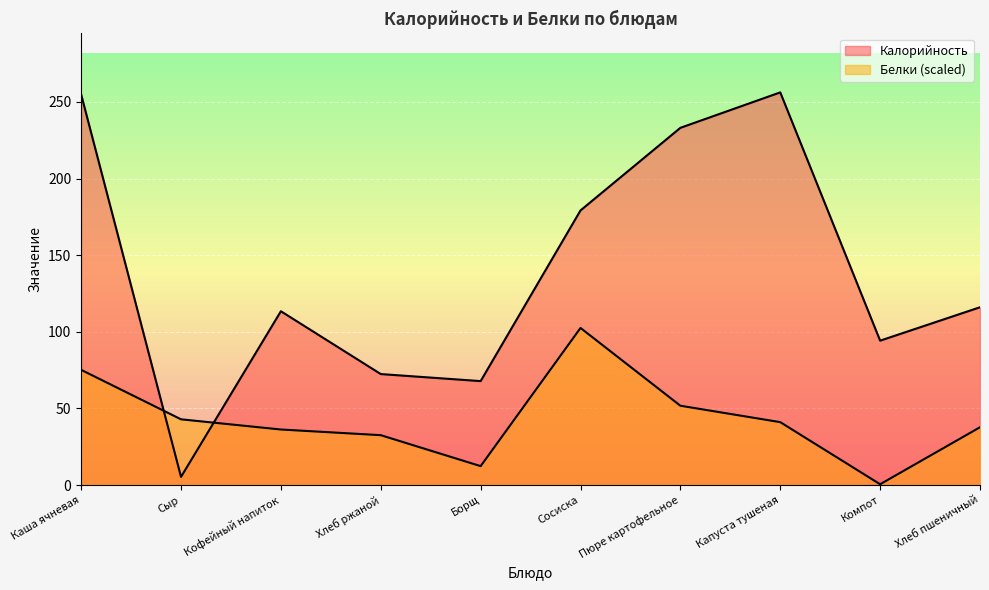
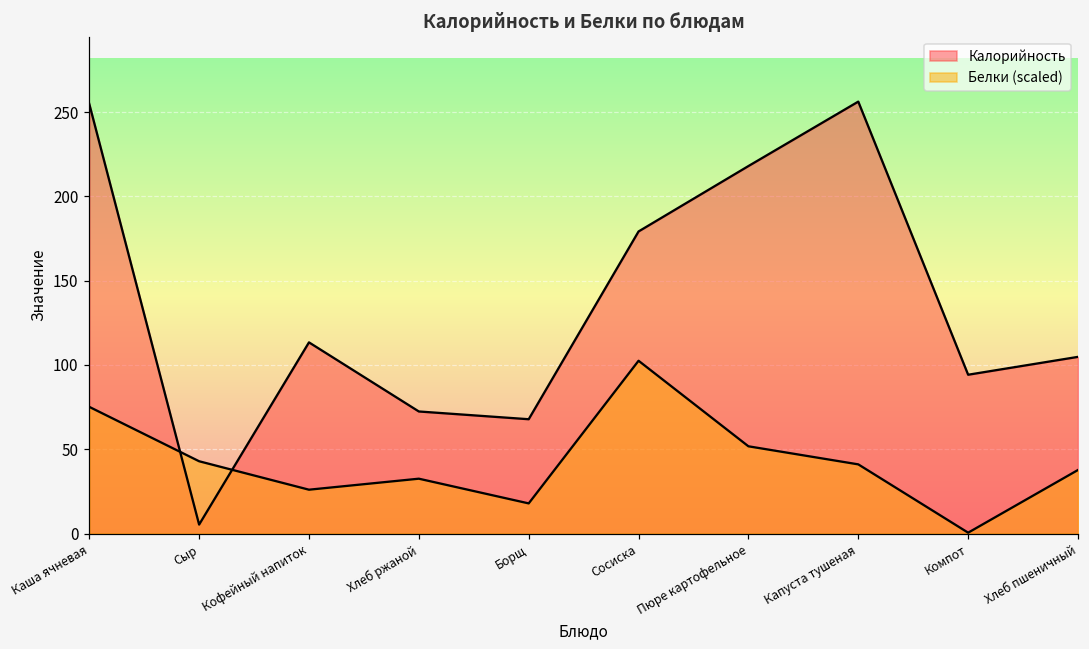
  {
    "Калорийность": {
      "Каша ячневая": 255,
      "Сыр": 5,
      "Кофейный напиток": 113,
      "Хлеб ржаной": 72,
      "Борщ": 68,
      "Сосиска": 179,
-     "Пюре картофельное": 233,
+     "Пюре картофельное": 218,
      "Капуста тушеная": 256,
      "Компот": 94,
-     "Хлеб пшеничный": 116
+     "Хлеб пшеничный": 105
    },
    "Белки (scaled)": {
      "Каша ячневая": 75,
      "Сыр": 43,
-     "Кофейный напиток": 36,
+     "Кофейный напиток": 26,
      "Хлеб ржаной": 33,
-     "Борщ": 12,
+     "Борщ": 18,
      "Сосиска": 102,
      "Пюре картофельное": 52,
      "Капуста тушеная": 41,
      "Компот": 0,
      "Хлеб пшеничный": 38
    }
  }
